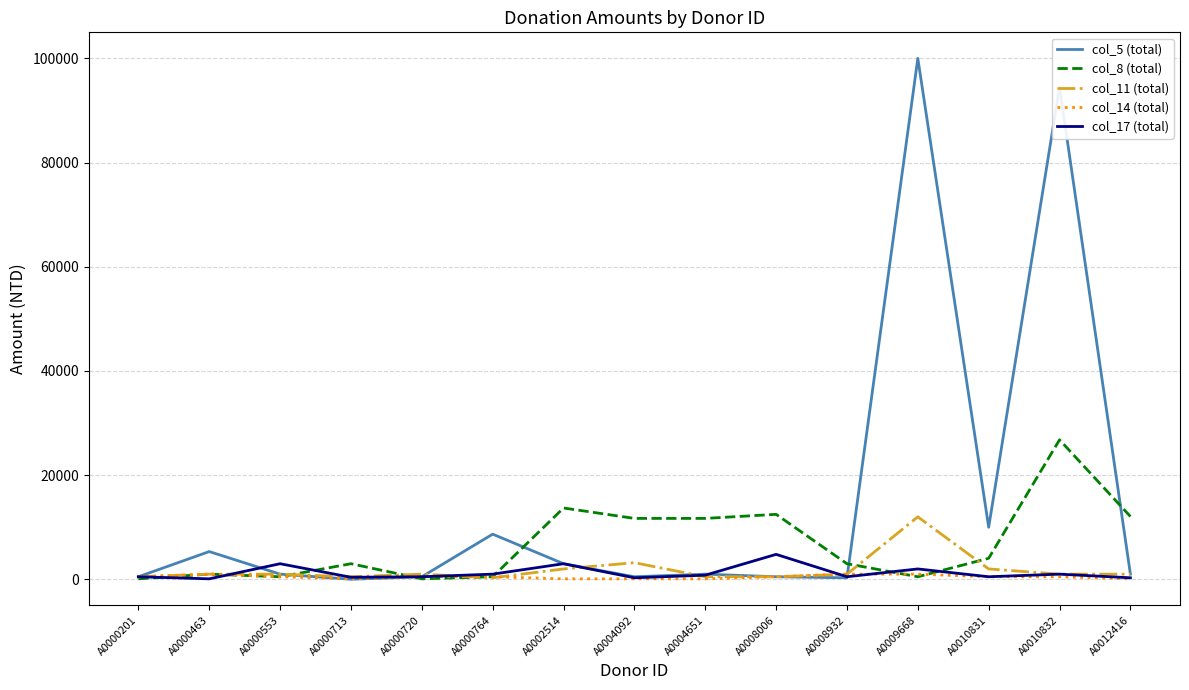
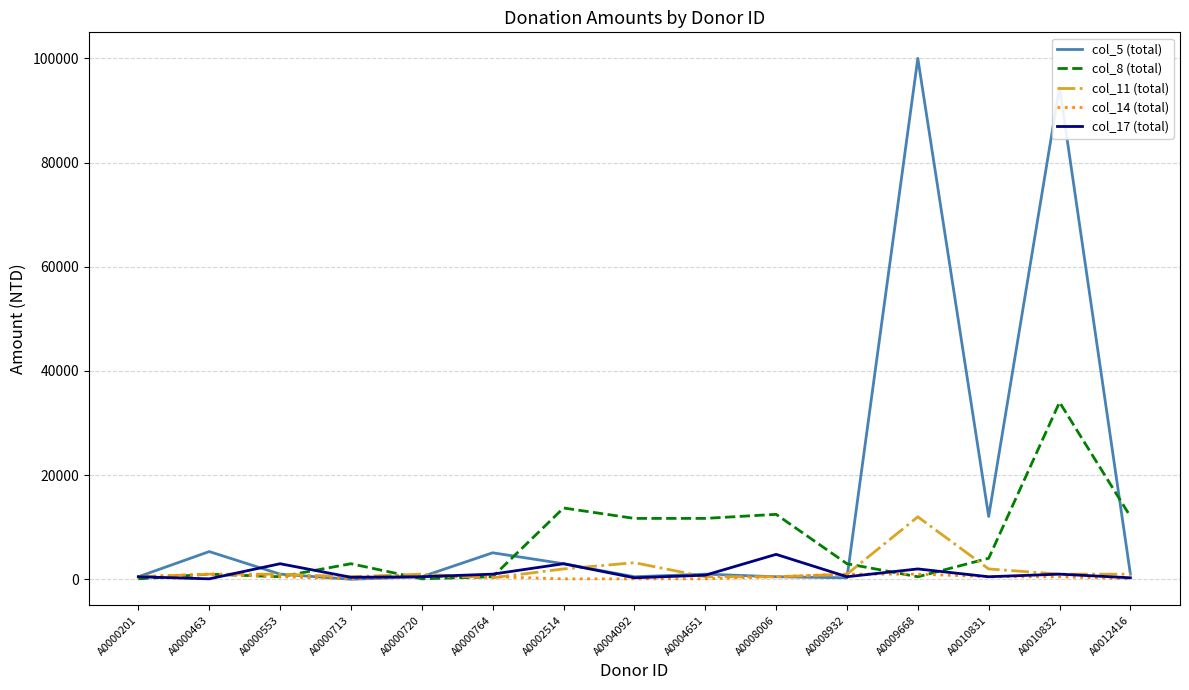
  {
    "col_5 (total)": {
      "A0000463": 5000,
-     "A0000764": 9000,
+     "A0000764": 5000,
      "A0009668": 100000,
-     "A0010831": 10000
+     "A0010831": 12000
    },
    "col_8 (total)": {
      "A0000713": 3000,
      "A0002514": 14000,
      "A0004092": 12000,
      "A0004651": 12000,
      "A0008006": 12000,
      "A0008932": 3000,
      "A0009668": 1000,
      "A0010831": 4000,
-     "A0010832": 27000,
+     "A0010832": 34000,
      "A0012416": 12000
    },
    "col_17 (total)": {
      "A0000463": 0,
      "A0000553": 3000,
      "A0000764": 1000,
      "A0008006": 5000,
      "A0009668": 2000
    }
  }
